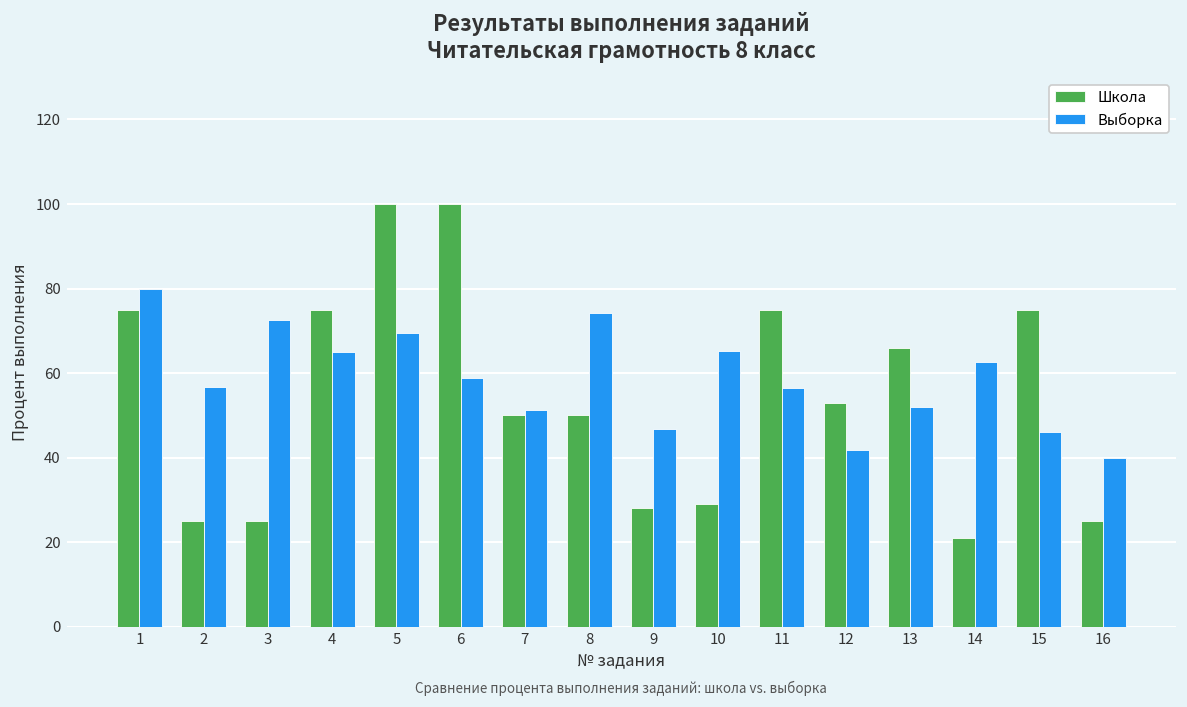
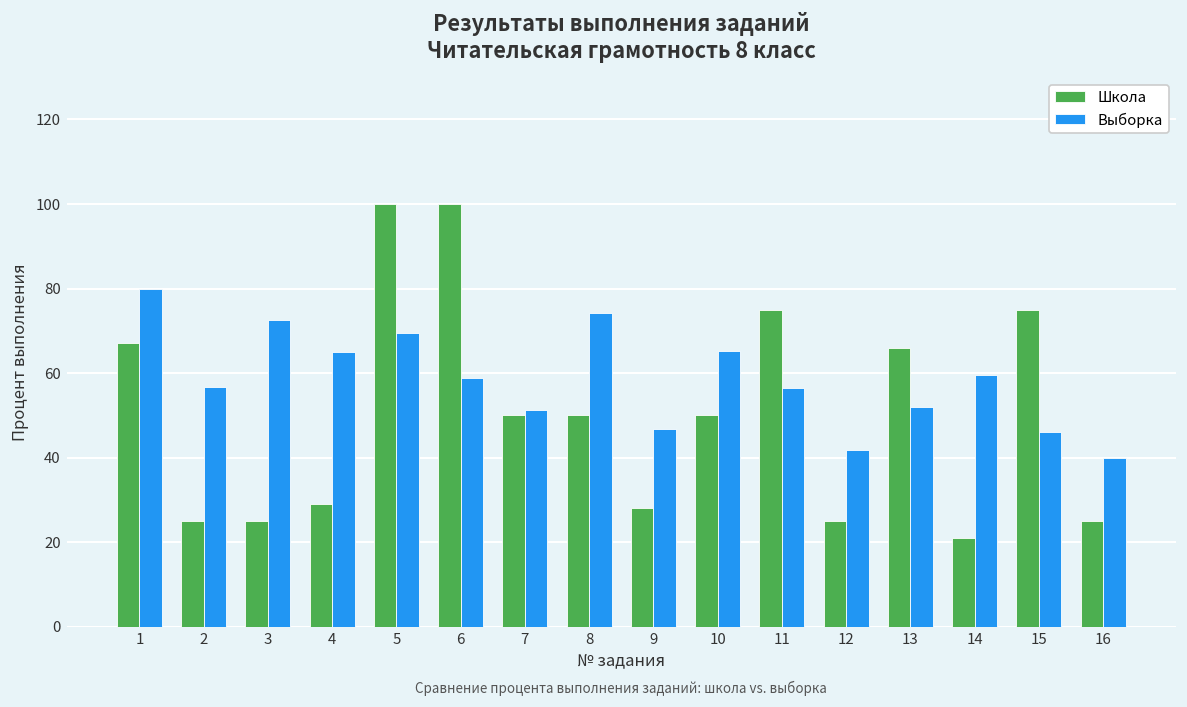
  {
    "Школа": {
-     "1": 75,
+     "1": 67,
      "2": 25,
      "3": 25,
-     "4": 75,
+     "4": 29,
      "5": 100,
      "6": 100,
      "7": 50,
      "8": 50,
      "9": 28,
-     "10": 29,
+     "10": 50,
      "11": 75,
-     "12": 53,
+     "12": 25,
      "13": 66,
      "14": 21,
      "15": 75,
      "16": 25
    },
    "Выборка": {
      "1": 80,
      "2": 57,
      "3": 73,
      "4": 65,
      "5": 69,
      "6": 59,
      "7": 51,
      "8": 74,
      "9": 47,
      "10": 65,
      "11": 57,
      "12": 42,
      "13": 52,
-     "14": 63,
+     "14": 59,
      "15": 46,
      "16": 40
    }
  }
